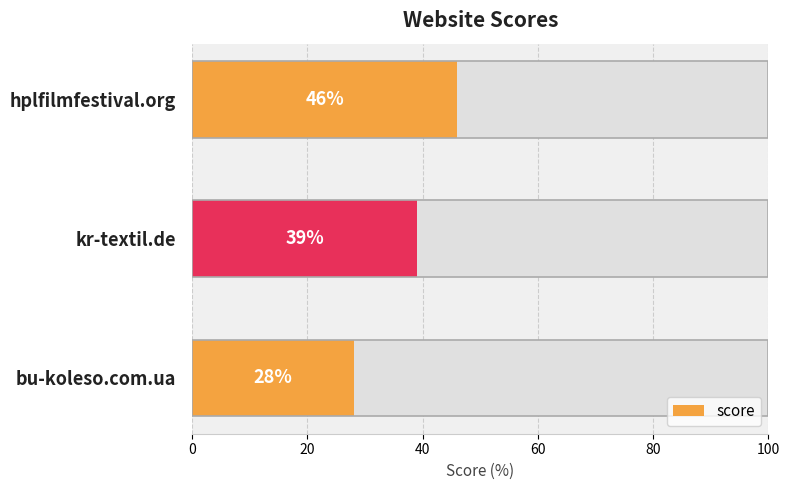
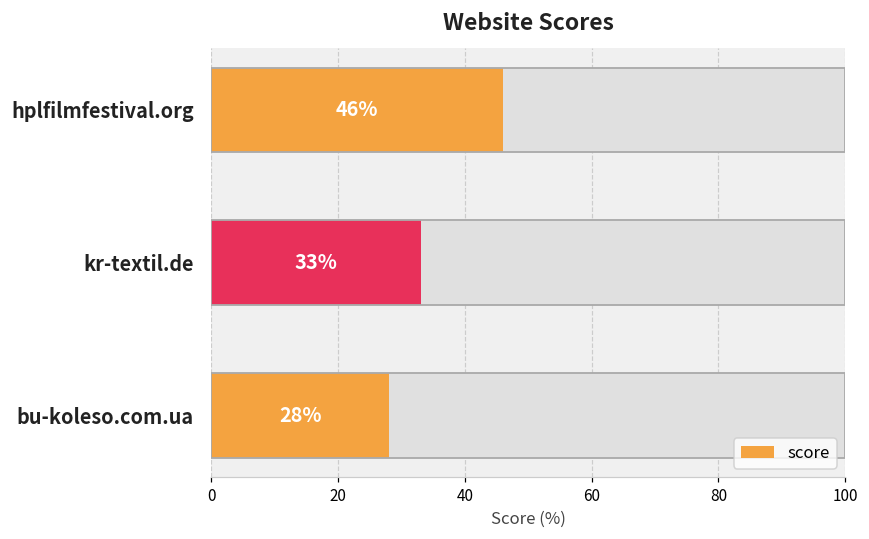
  {
    "score": {
-     "kr-textil.de": "39%"
+     "kr-textil.de": "33%"
    }
  }
